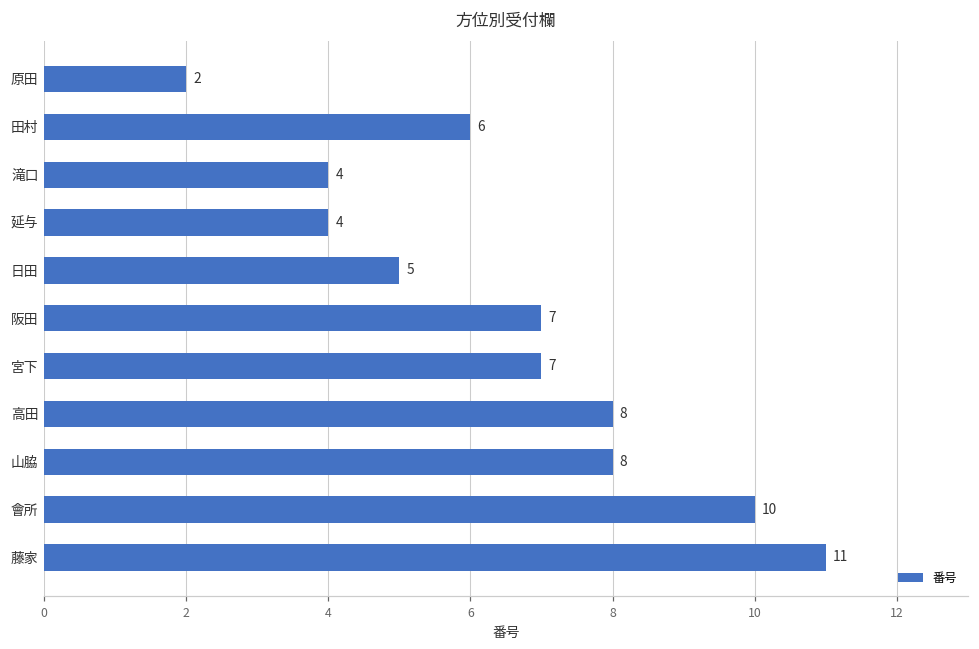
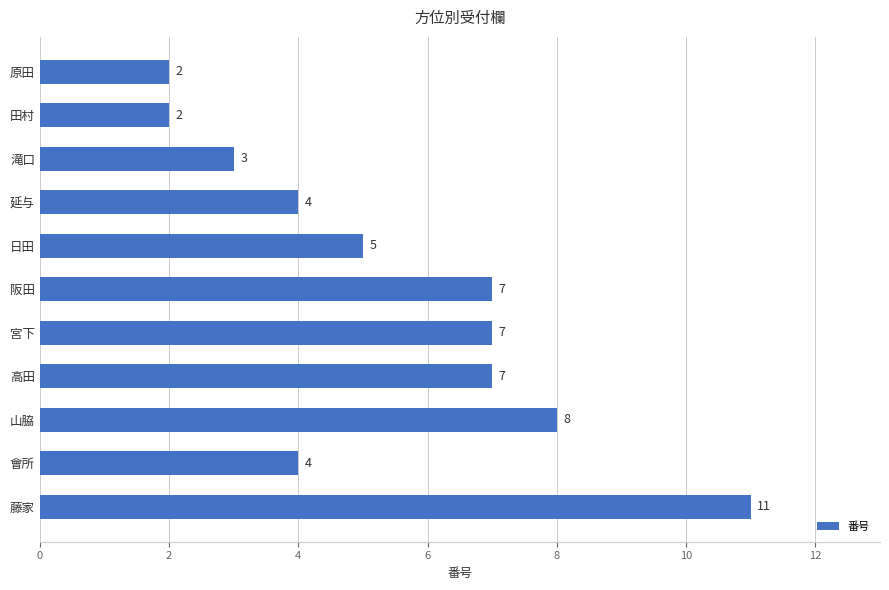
  {
    "原田": 2,
-   "田村": 6,
-   "滝口": 4,
+   "田村": 2,
+   "滝口": 3,
    "延与": 4,
    "日田": 5,
    "阪田": 7,
    "宮下": 7,
-   "高田": 8,
+   "高田": 7,
    "山脇": 8,
-   "會所": 10,
+   "會所": 4,
    "藤家": 11
  }
